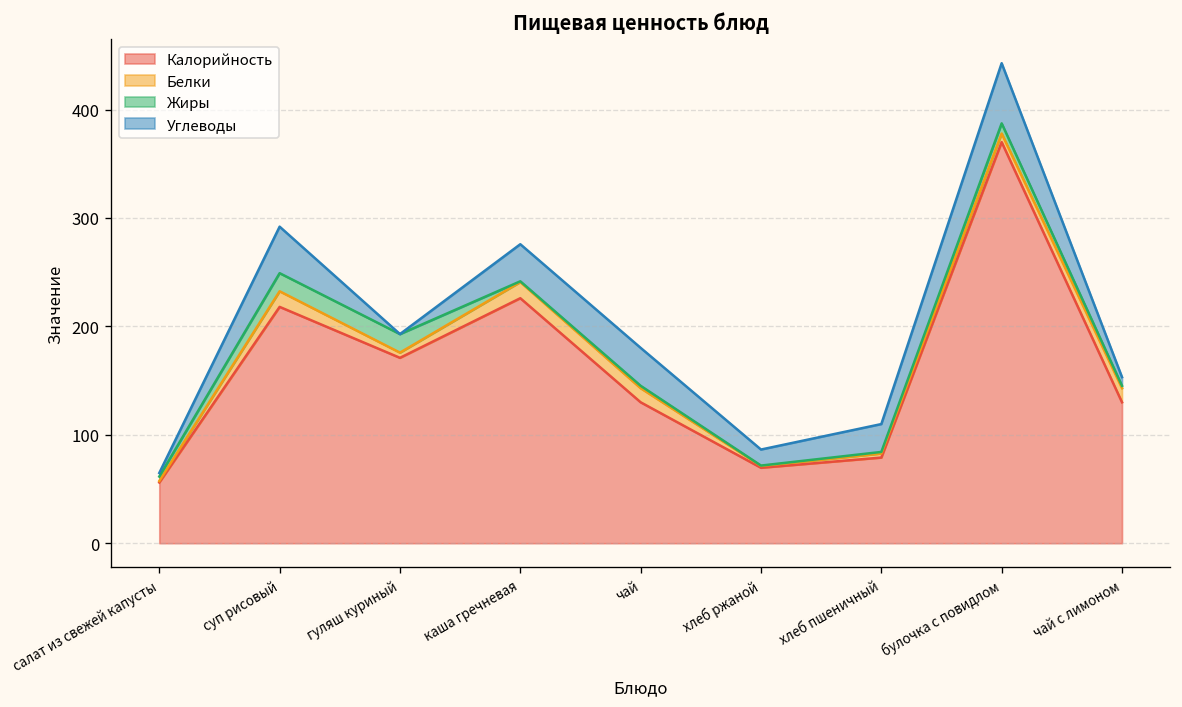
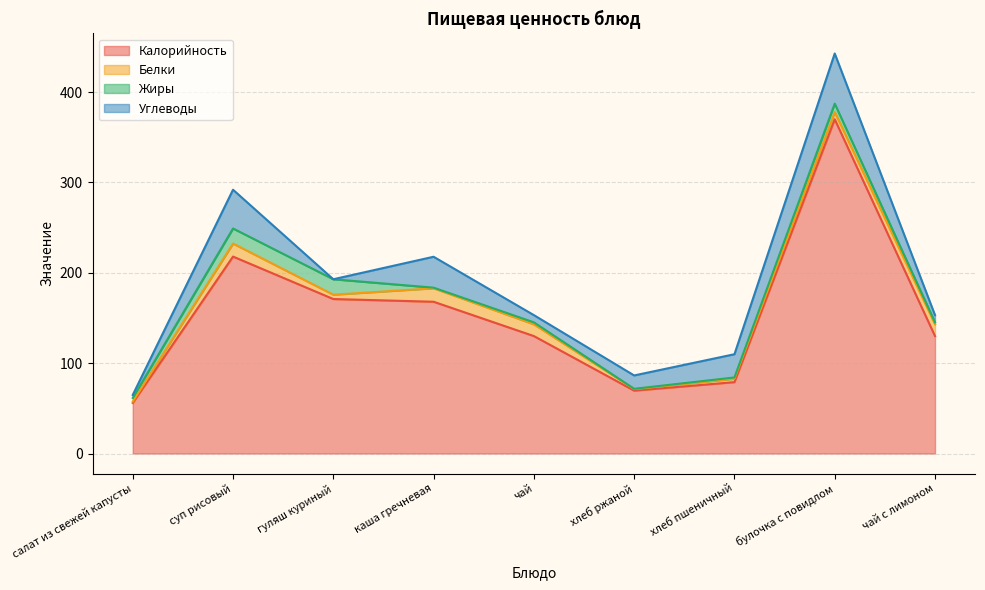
  {
    "Калорийность": {
      "суп рисовый": 220,
      "гуляш куриный": 170,
-     "каша гречневая": 230,
+     "каша гречневая": 170,
      "чай": 130,
      "хлеб пшеничный": 80,
      "булочка с повидлом": 370,
      "чай с лимоном": 130
    },
    "Белки": {
      "суп рисовый": 10,
      "гуляш куриный": 0,
      "булочка с повидлом": 10
    },
    "Жиры": {
      "салат из свежей капусты": 0,
      "суп рисовый": 20,
      "булочка с повидлом": 10
    },
    "Углеводы": {
      "салат из свежей капусты": 0,
      "суп рисовый": 40,
      "каша гречневая": 30,
-     "чай": 40,
+     "чай": 10,
      "хлеб ржаной": 10,
      "хлеб пшеничный": 30,
      "булочка с повидлом": 60,
      "чай с лимоном": 10
    }
  }
